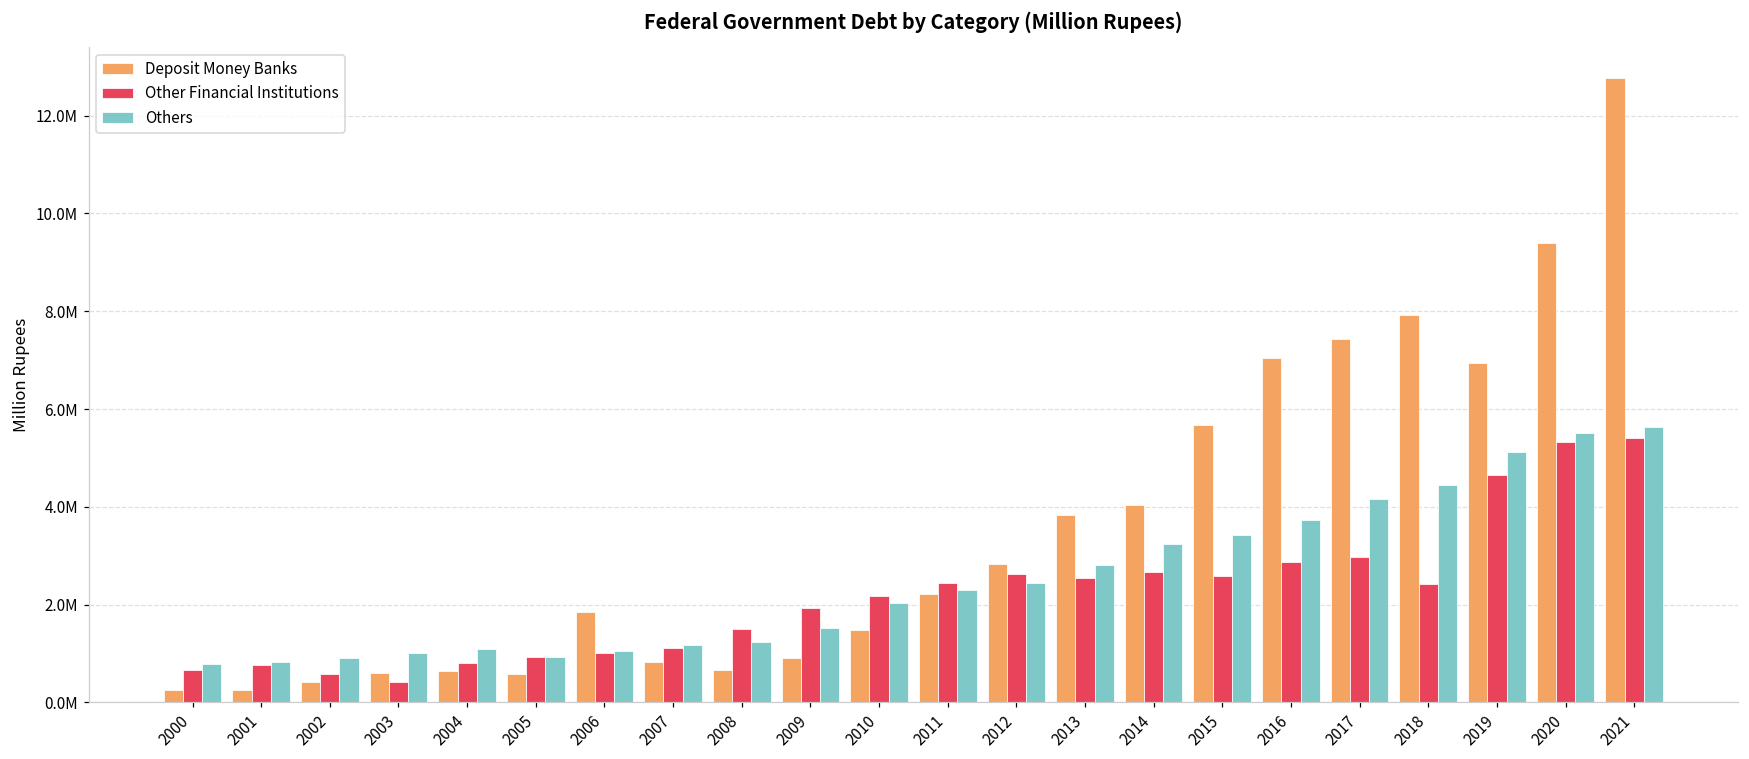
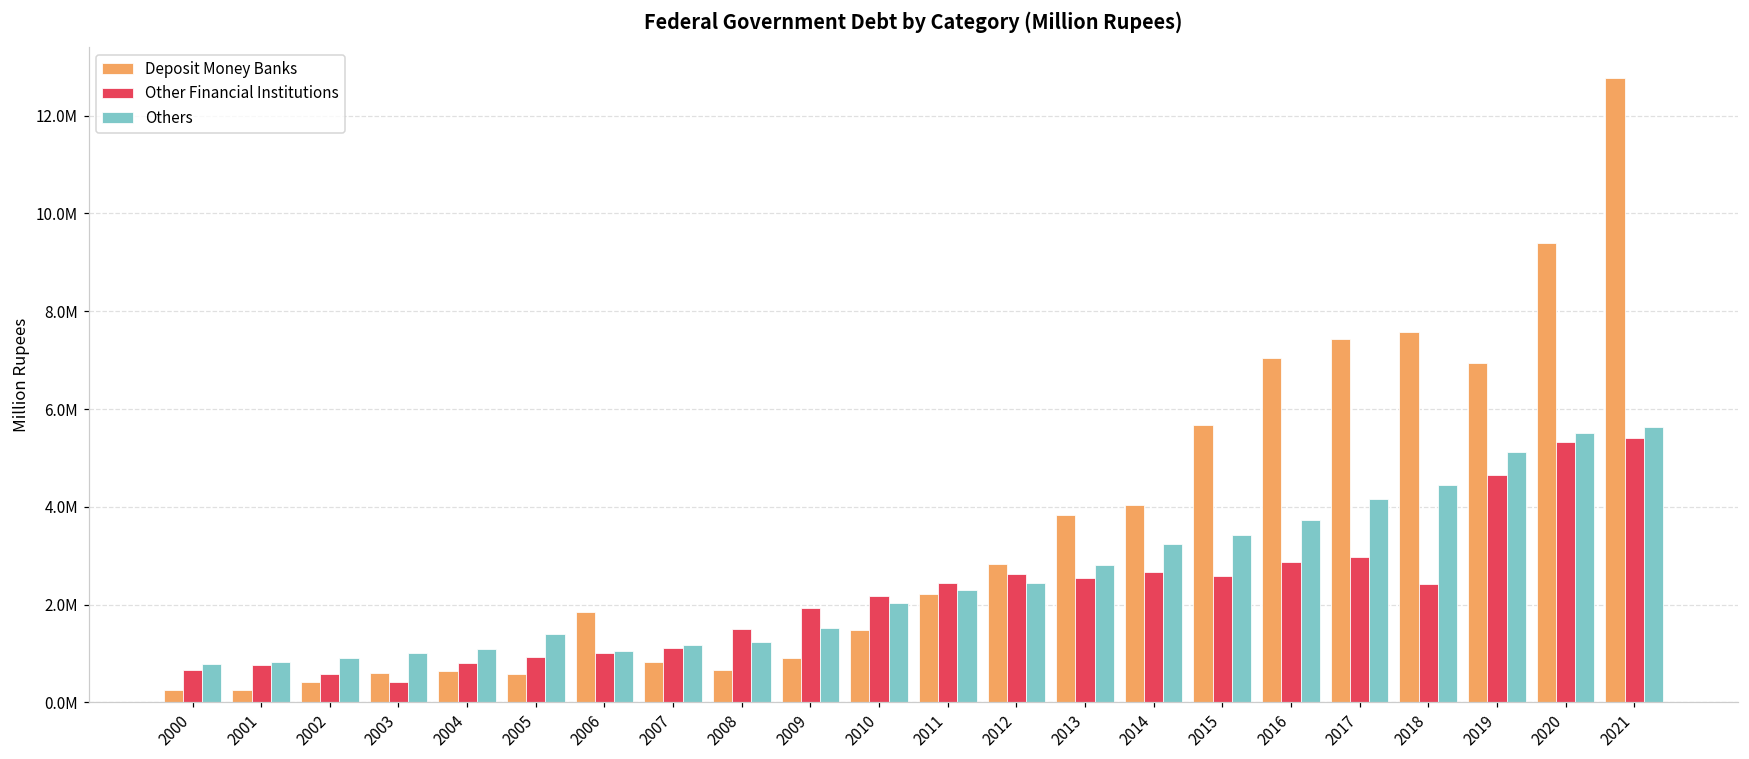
  {
    "Deposit Money Banks": {
      "2000": 200000,
      "2001": 200000,
      "2002": 400000,
      "2003": 600000,
      "2004": 600000,
      "2005": 600000,
      "2006": 1800000,
      "2007": 800000,
      "2008": 700000,
      "2009": 900000,
      "2010": 1500000,
      "2011": 2200000,
      "2012": 2800000,
      "2013": 3800000,
      "2014": 4000000,
      "2015": 5700000,
      "2016": 7000000,
      "2017": 7400000,
-     "2018": 7900000,
+     "2018": 7600000,
      "2019": 6900000,
      "2020": 9400000,
      "2021": 12800000
    },
    "Other Financial Institutions": {
      "2000": 700000,
      "2001": 800000,
      "2002": 600000,
      "2003": 400000,
      "2004": 800000,
      "2005": 900000,
      "2006": 1000000,
      "2007": 1100000,
      "2008": 1500000,
      "2009": 1900000,
      "2010": 2200000,
      "2011": 2400000,
      "2012": 2600000,
      "2013": 2500000,
      "2014": 2700000,
      "2015": 2600000,
      "2016": 2900000,
      "2017": 3000000,
      "2018": 2400000,
      "2019": 4700000,
      "2020": 5300000,
      "2021": 5400000
    },
    "Others": {
      "2000": 800000,
      "2001": 800000,
      "2002": 900000,
      "2003": 1000000,
      "2004": 1100000,
-     "2005": 900000,
+     "2005": 1400000,
      "2006": 1000000,
      "2007": 1200000,
      "2008": 1200000,
      "2009": 1500000,
      "2010": 2000000,
      "2011": 2300000,
      "2012": 2400000,
      "2013": 2800000,
      "2014": 3200000,
      "2015": 3400000,
      "2016": 3700000,
      "2017": 4200000,
      "2018": 4400000,
      "2019": 5100000,
      "2020": 5500000,
      "2021": 5600000
    }
  }
